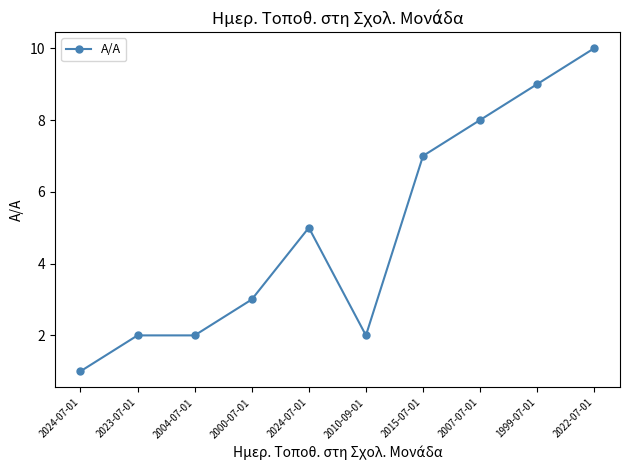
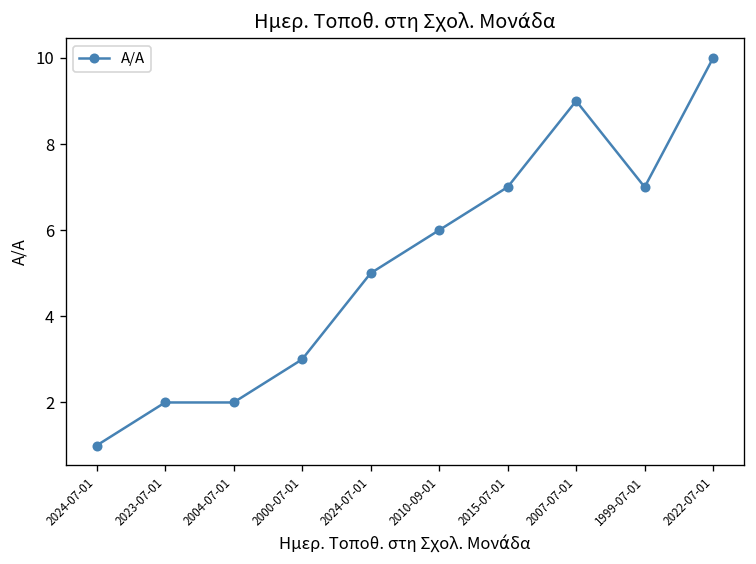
  {
    "2023-07-01": 2,
    "2004-07-01": 2,
    "2000-07-01": 3,
-   "2010-09-01": 2,
+   "2010-09-01": 6,
    "2015-07-01": 7,
-   "2007-07-01": 8,
-   "1999-07-01": 9,
+   "2007-07-01": 9,
+   "1999-07-01": 7,
    "2022-07-01": 10
  }
